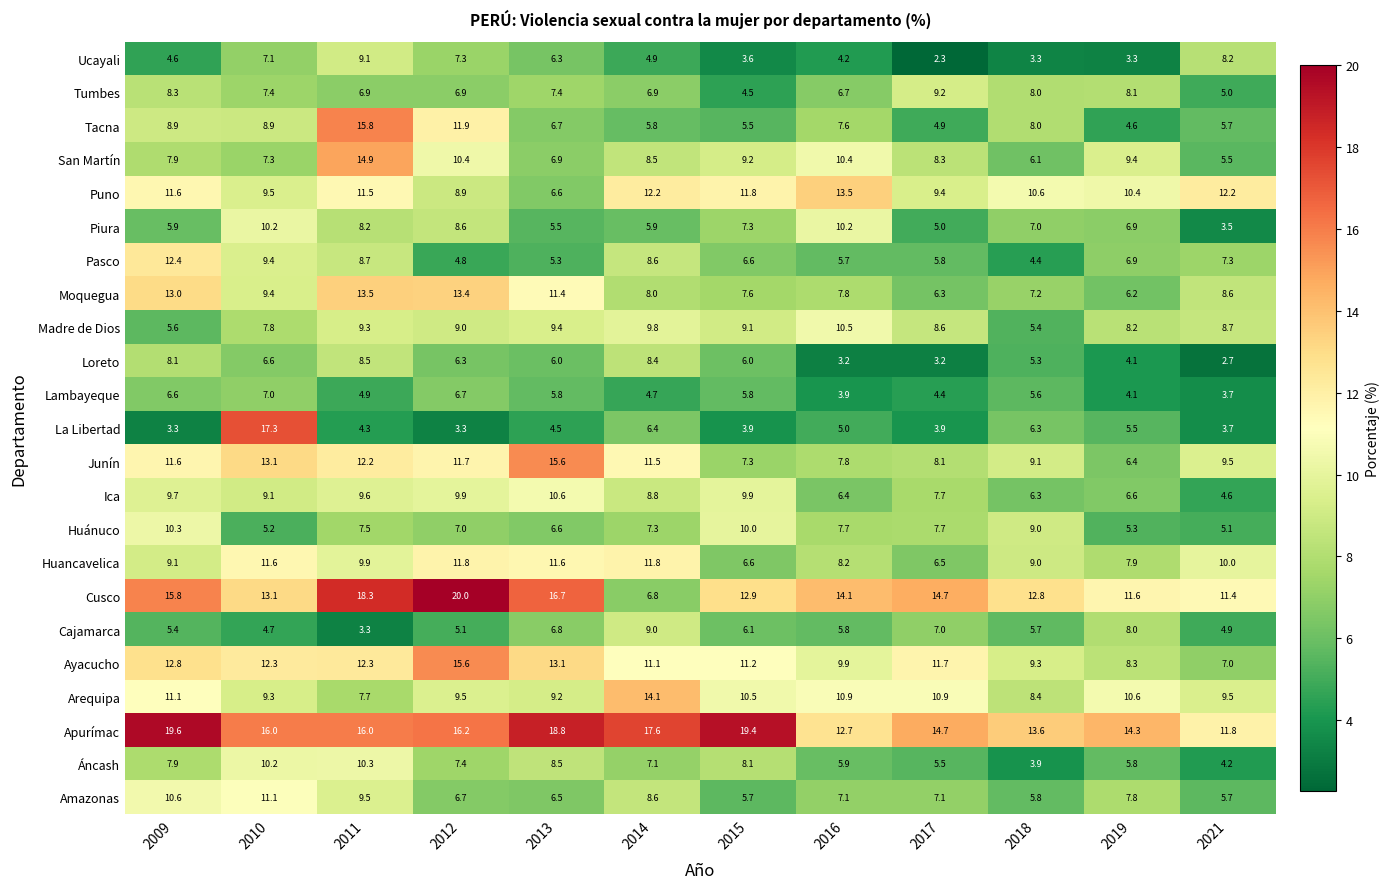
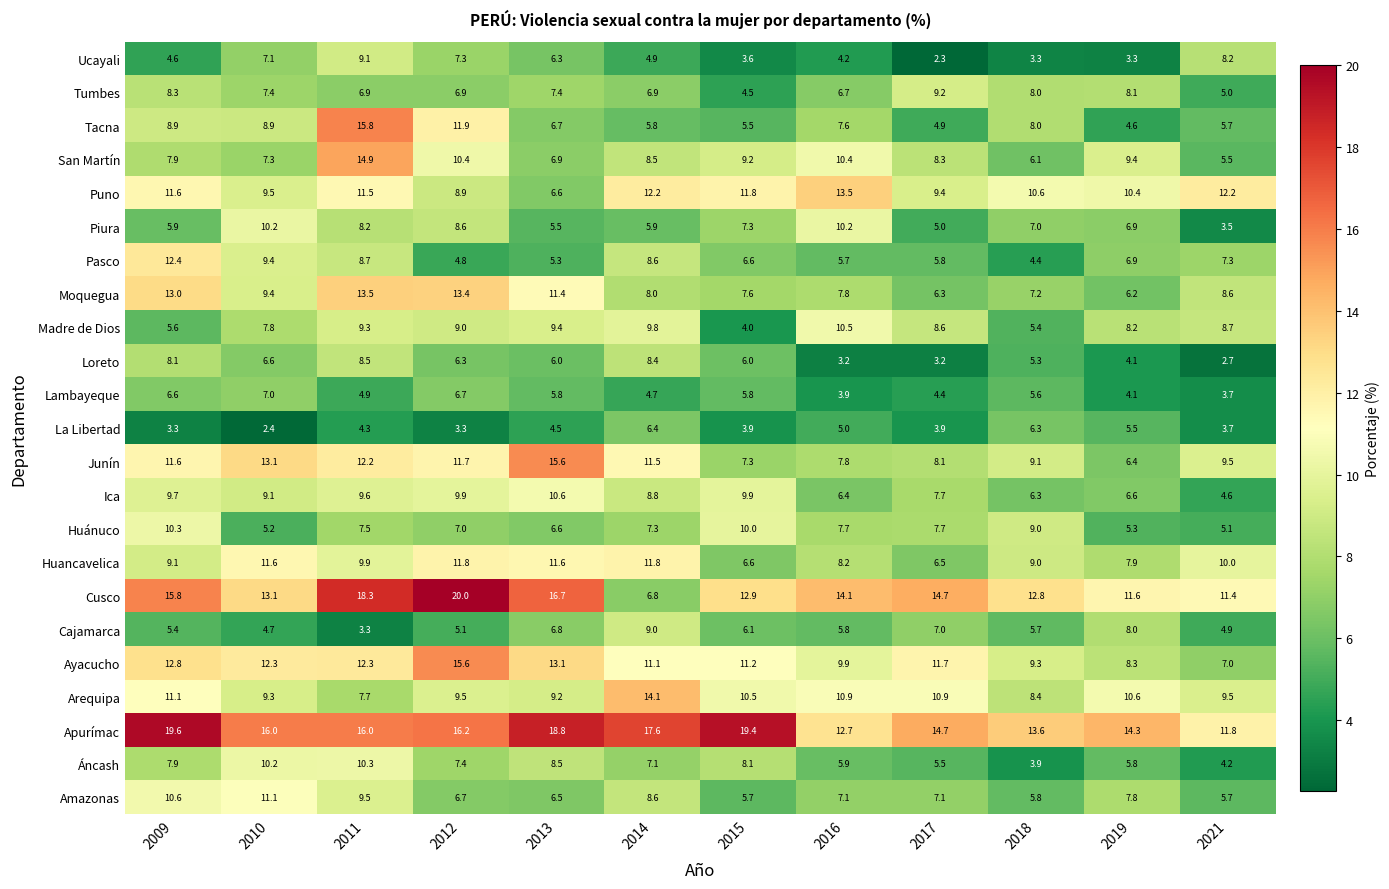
  {
    "Madre de Dios": {
      "2009": 5.6,
      "2010": 7.8,
      "2011": 9.3,
      "2012": 9.0,
      "2013": 9.4,
      "2014": 9.8,
-     "2015": 9.1,
+     "2015": 4.0,
      "2016": 10.5,
      "2017": 8.6,
      "2018": 5.4,
      "2019": 8.2,
      "2021": 8.7
    },
    "La Libertad": {
      "2009": 3.3,
-     "2010": 17.3,
+     "2010": 2.4,
      "2011": 4.3,
      "2012": 3.3,
      "2013": 4.5,
      "2014": 6.4,
      "2015": 3.9,
      "2016": 5.0,
      "2017": 3.9,
      "2018": 6.3,
      "2019": 5.5,
      "2021": 3.7
    }
  }
